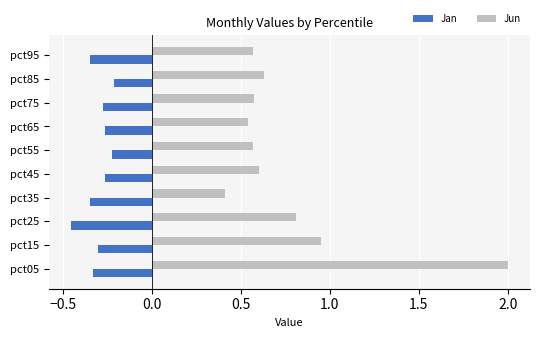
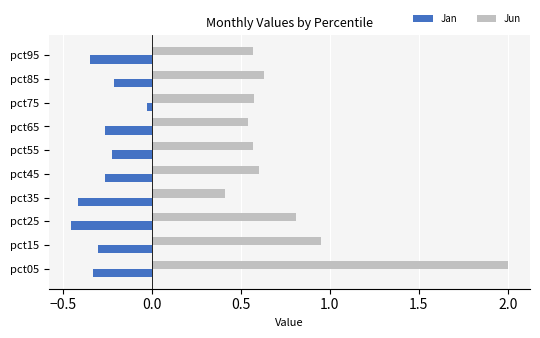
  {
    "Jan": {
      "pct95": -0.34,
      "pct85": -0.21,
-     "pct75": -0.28,
+     "pct75": -0.03,
      "pct65": -0.26,
      "pct55": -0.22,
      "pct45": -0.26,
-     "pct35": -0.35,
+     "pct35": -0.41,
      "pct25": -0.46,
      "pct15": -0.30,
      "pct05": -0.33
    },
    "Jun": {
      "pct95": 0.57,
      "pct85": 0.63,
      "pct75": 0.57,
      "pct65": 0.54,
      "pct55": 0.57,
      "pct45": 0.60,
      "pct35": 0.41,
      "pct25": 0.81,
      "pct15": 0.95,
      "pct05": 2.00
    }
  }
